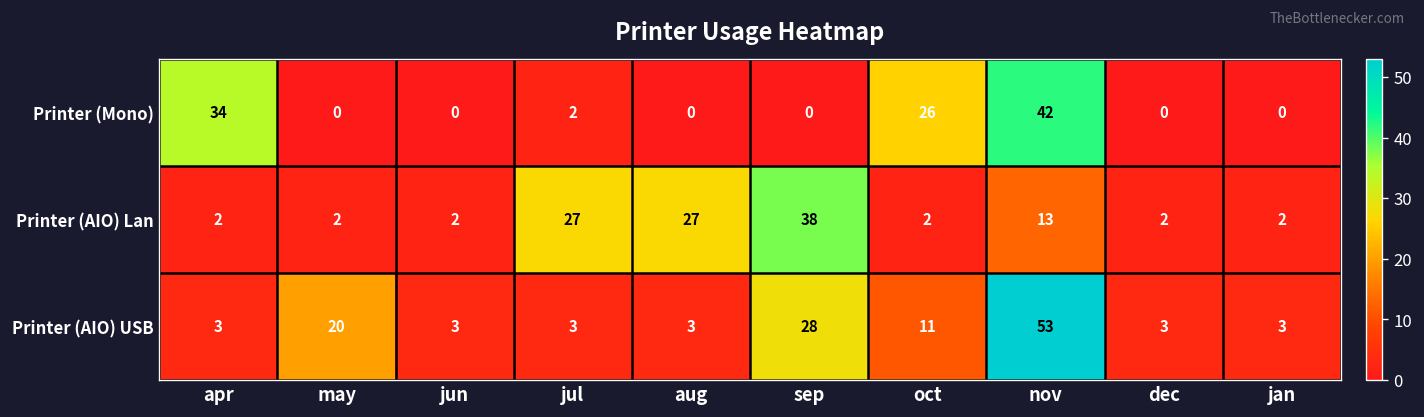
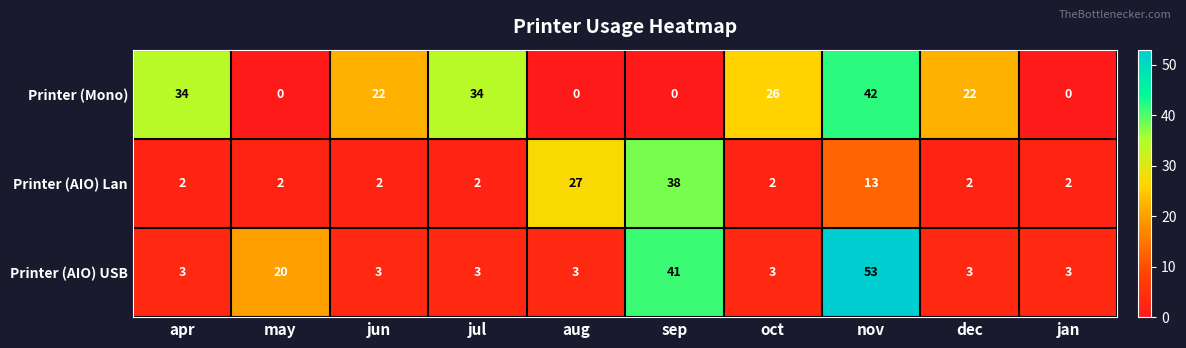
  {
    "Printer (Mono)": {
      "apr": 34,
      "may": 0,
-     "jun": 0,
-     "jul": 2,
+     "jun": 22,
+     "jul": 34,
      "aug": 0,
      "sep": 0,
      "oct": 26,
      "nov": 42,
-     "dec": 0,
+     "dec": 22,
      "jan": 0
    },
    "Printer (AIO) Lan": {
      "apr": 2,
      "may": 2,
      "jun": 2,
-     "jul": 27,
+     "jul": 2,
      "aug": 27,
      "sep": 38,
      "oct": 2,
      "nov": 13,
      "dec": 2,
      "jan": 2
    },
    "Printer (AIO) USB": {
      "apr": 3,
      "may": 20,
      "jun": 3,
      "jul": 3,
      "aug": 3,
-     "sep": 28,
-     "oct": 11,
+     "sep": 41,
+     "oct": 3,
      "nov": 53,
      "dec": 3,
      "jan": 3
    }
  }
